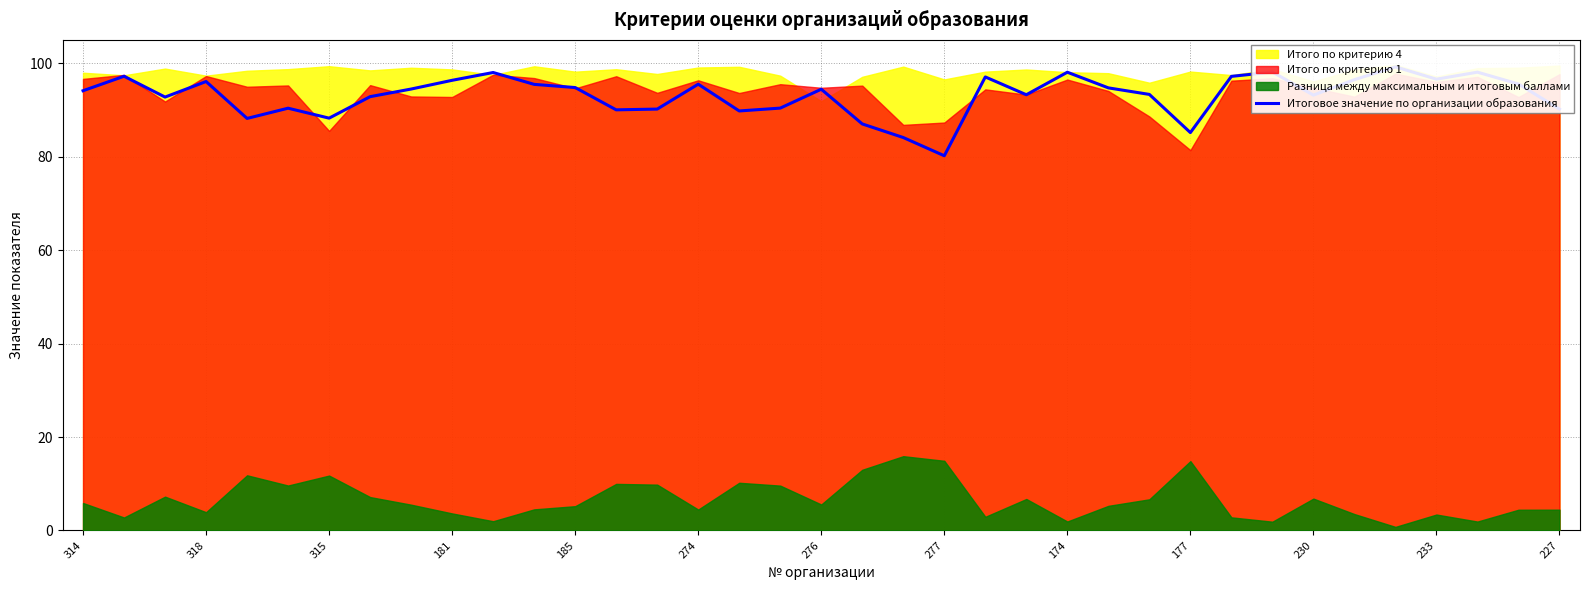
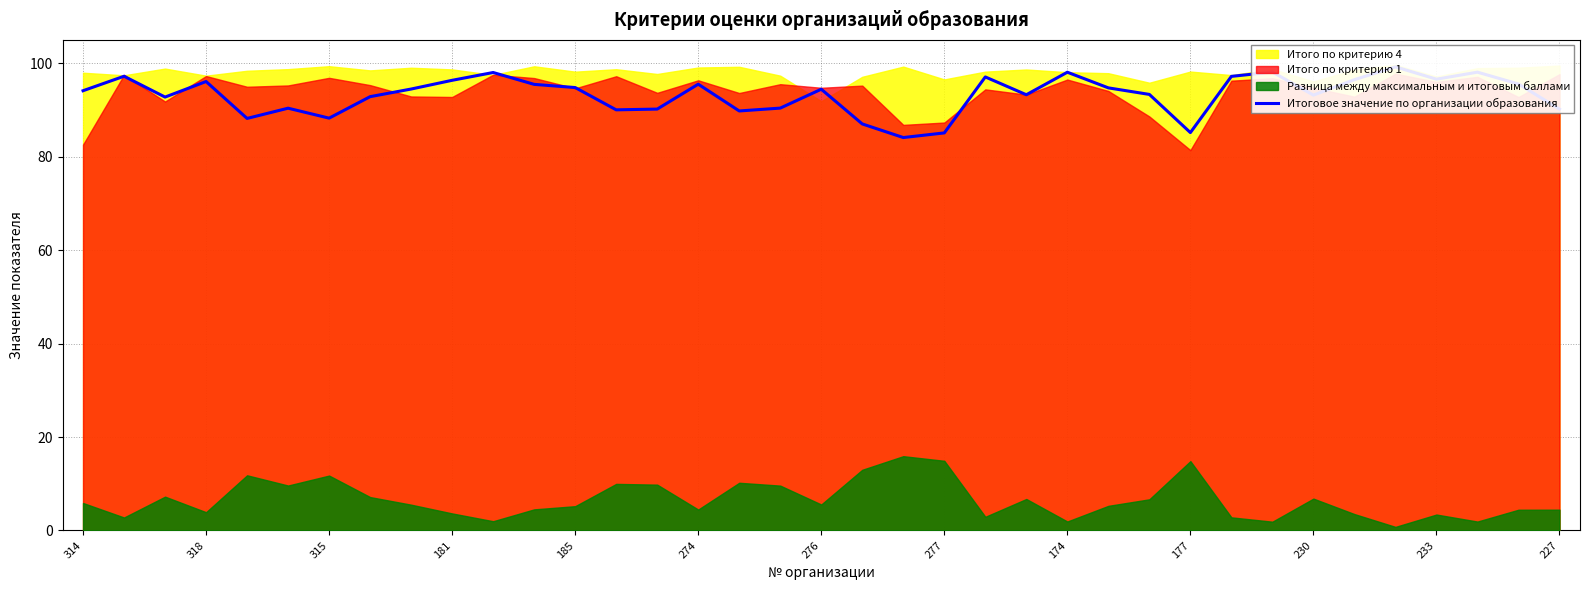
  {
    "Итоговое значение по организации образования": {
      "314": 94,
      "318": 96,
      "315": 88,
      "181": 96,
      "274": 96,
-     "277": 80,
+     "277": 85,
      "177": 85
    },
    "Итого по критерию 4": {
      "314": 98,
      "315": 99,
      "181": 99,
      "185": 98,
      "274": 99,
      "276": 92,
      "277": 97,
      "177": 98
    },
    "Итого по критерию 1": {
-     "314": 97,
-     "315": 86,
+     "314": 83,
+     "315": 97,
      "181": 93,
      "274": 96,
      "277": 87,
      "174": 97,
      "177": 81
    },
    "Разница между максимальным и итоговым баллами": {
      "314": 6,
      "318": 4,
      "315": 12,
      "181": 4,
      "185": 5,
      "274": 4,
      "276": 6,
      "277": 15,
      "174": 2,
      "177": 15,
      "230": 7,
      "233": 3,
      "227": 4
    }
  }
